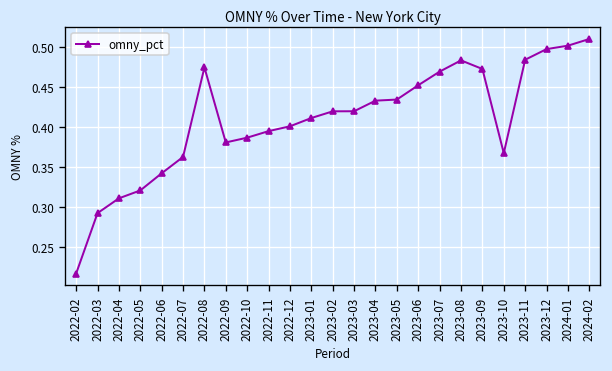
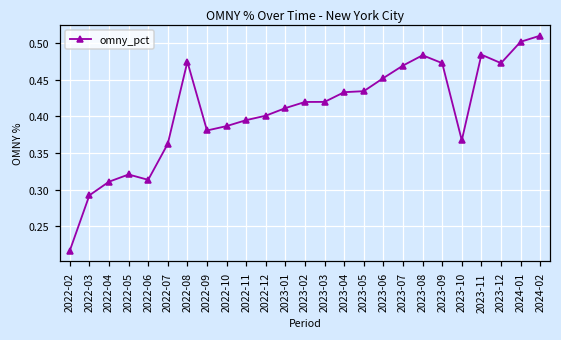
  {
    "2022-02": 0.22,
    "2022-03": 0.29,
    "2022-04": 0.31,
    "2022-05": 0.32,
-   "2022-06": 0.34,
+   "2022-06": 0.31,
    "2022-07": 0.36,
    "2022-08": 0.47,
    "2022-09": 0.38,
    "2022-10": 0.39,
    "2022-11": 0.39,
    "2022-12": 0.40,
    "2023-01": 0.41,
    "2023-02": 0.42,
    "2023-03": 0.42,
    "2023-04": 0.43,
    "2023-05": 0.43,
    "2023-06": 0.45,
    "2023-07": 0.47,
    "2023-08": 0.48,
    "2023-09": 0.47,
    "2023-10": 0.37,
    "2023-11": 0.48,
-   "2023-12": 0.50,
+   "2023-12": 0.47,
    "2024-01": 0.50,
    "2024-02": 0.51
  }
